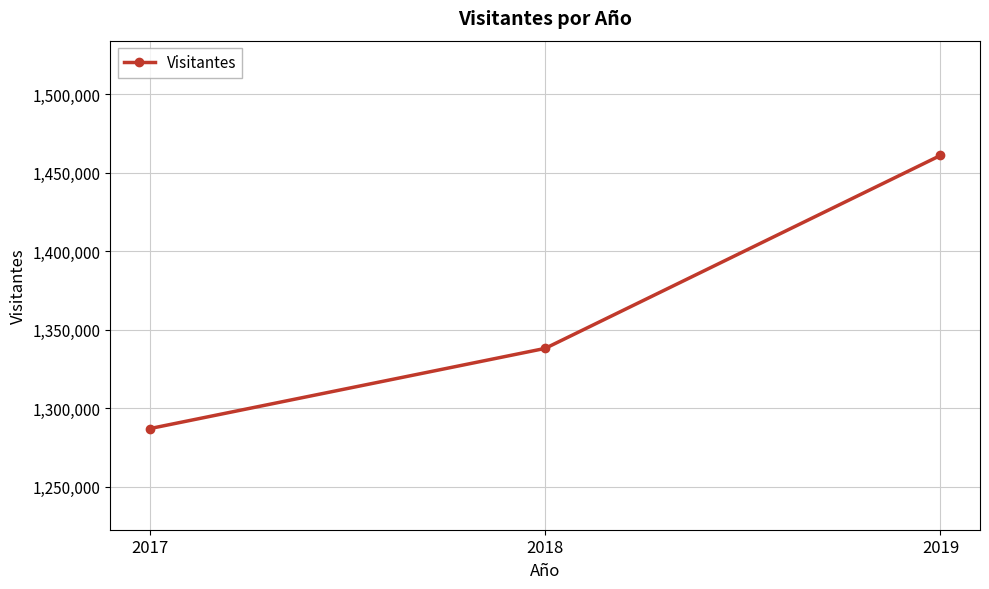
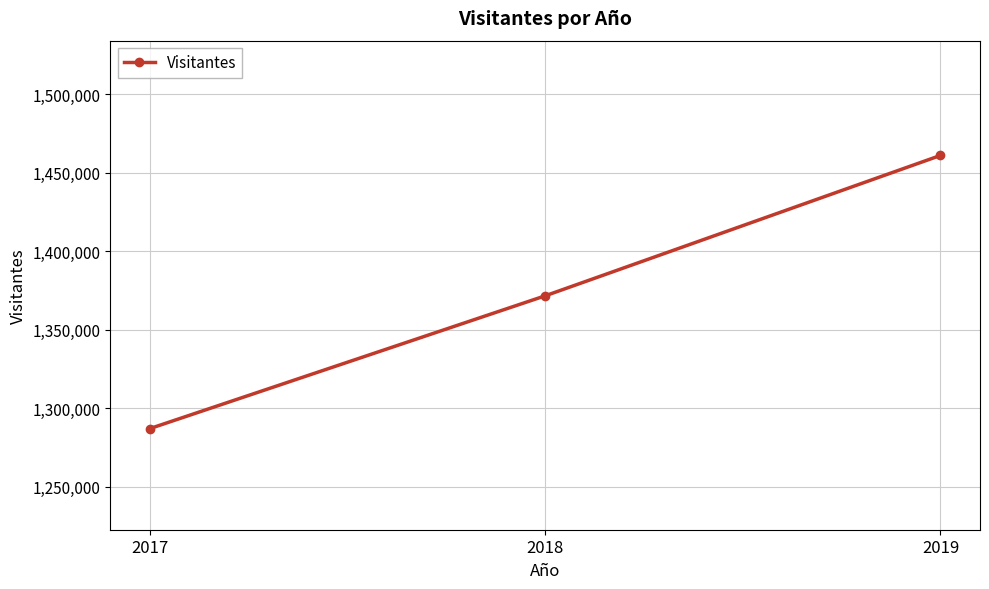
  {
    "2017": "1,287,000",
-   "2018": "1,338,000",
+   "2018": "1,372,000",
    "2019": "1,461,000"
  }
